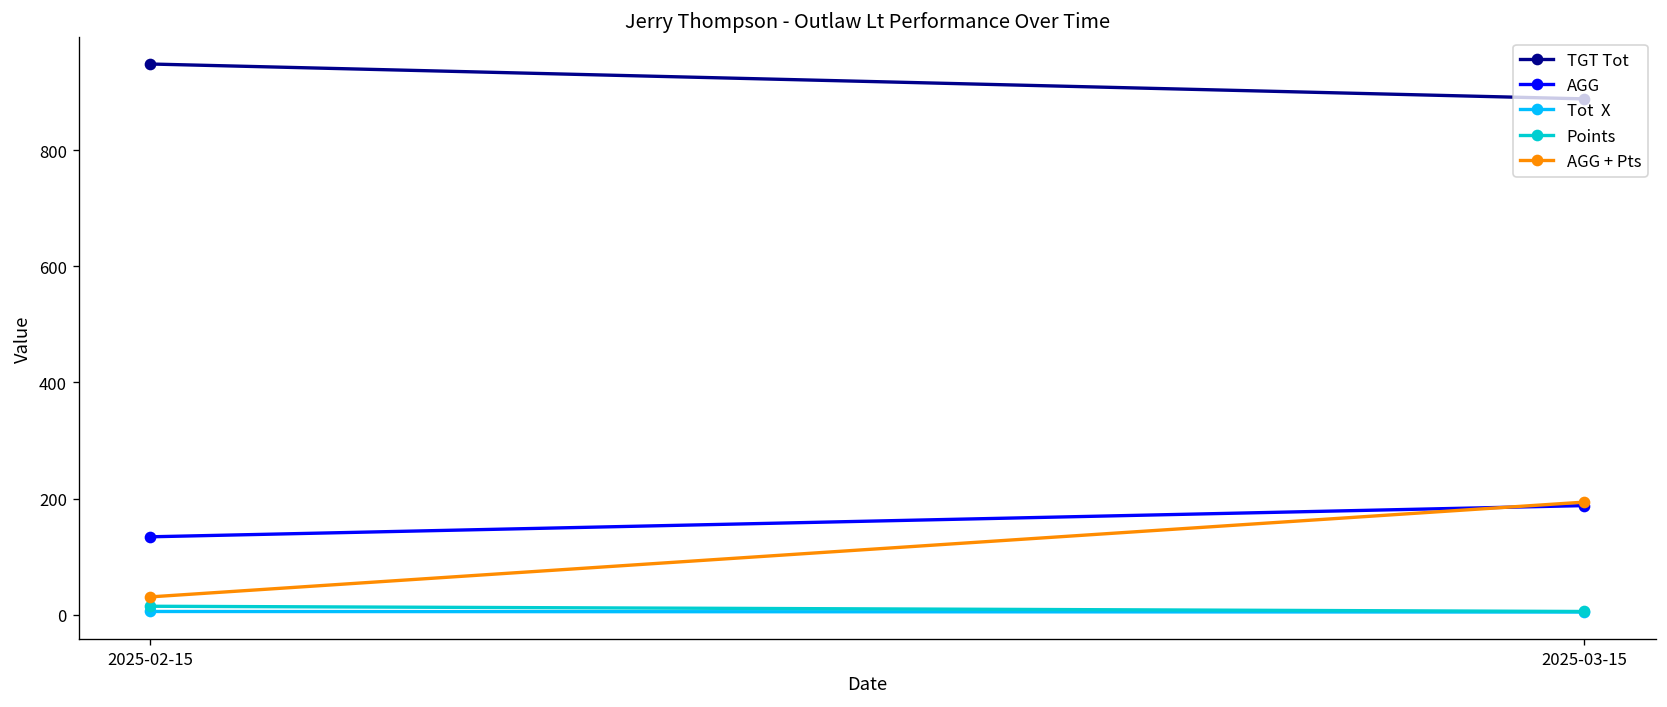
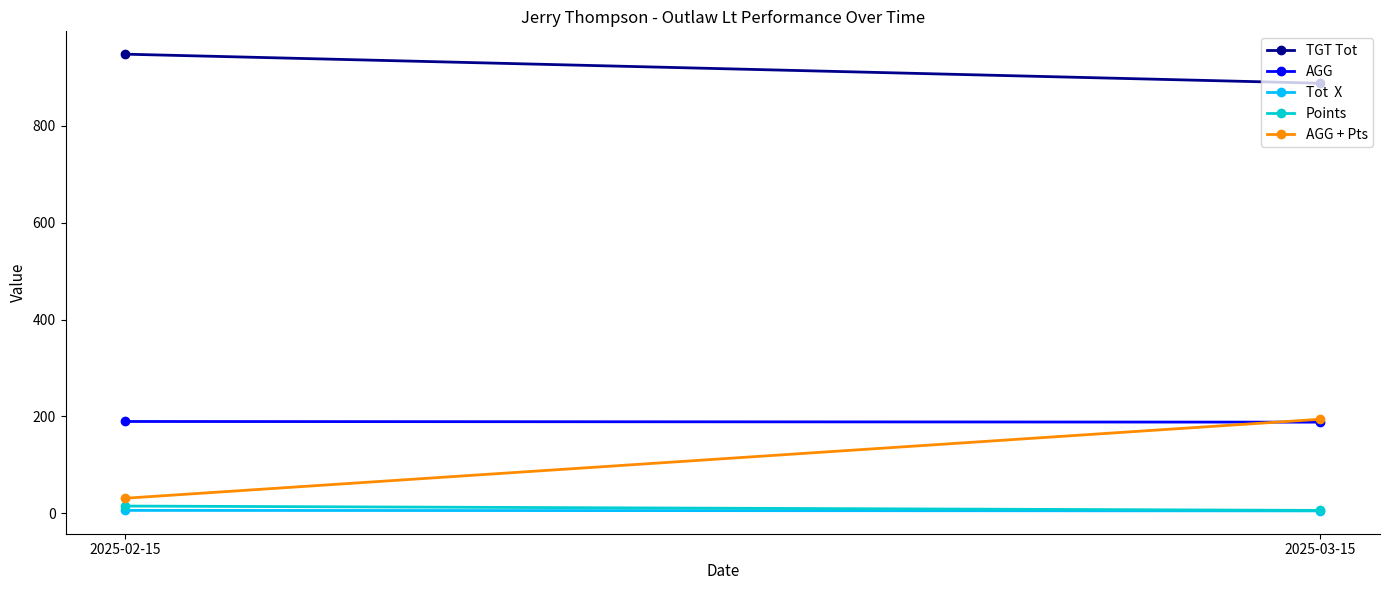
  {
    "TGT Tot": {
      "2025-02-15": 950
    },
    "AGG": {
-     "2025-02-15": 130,
+     "2025-02-15": 190,
      "2025-03-15": 190
    },
    "AGG + Pts": {
      "2025-02-15": 30,
      "2025-03-15": 190
    }
  }
